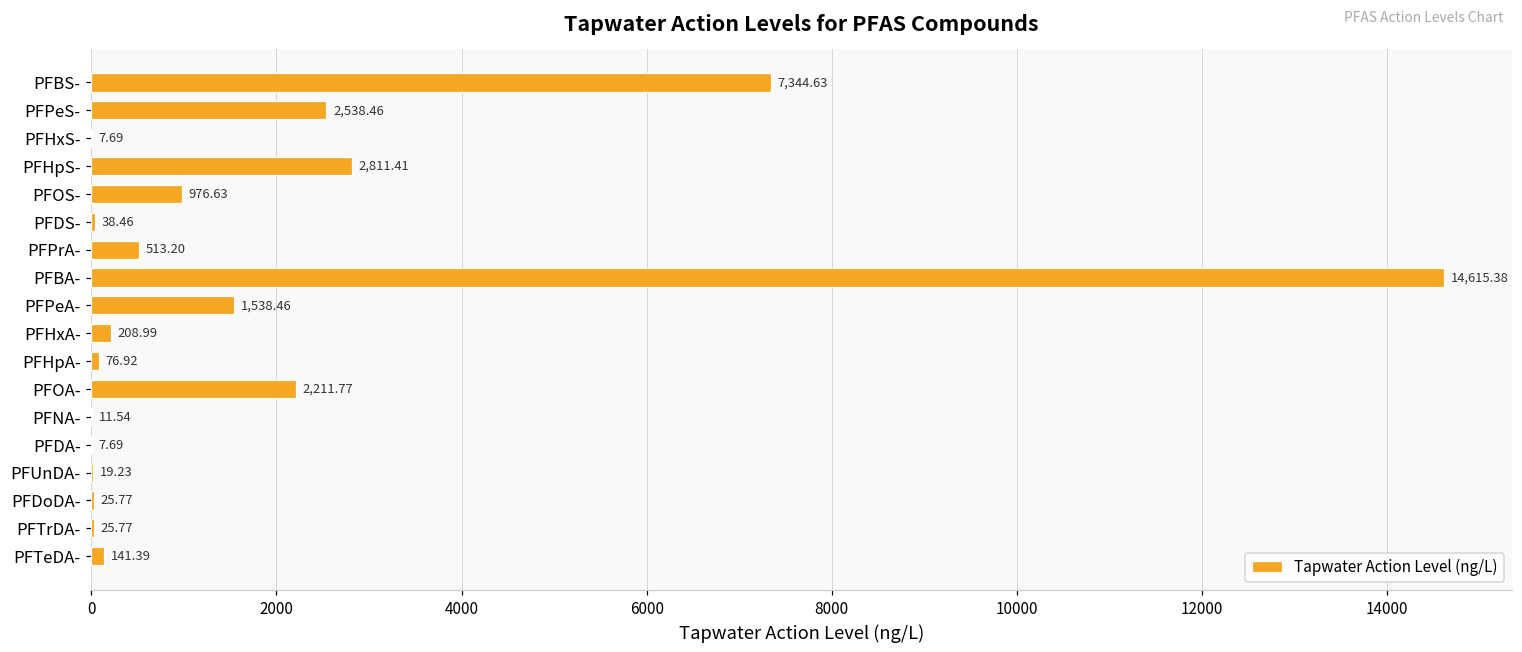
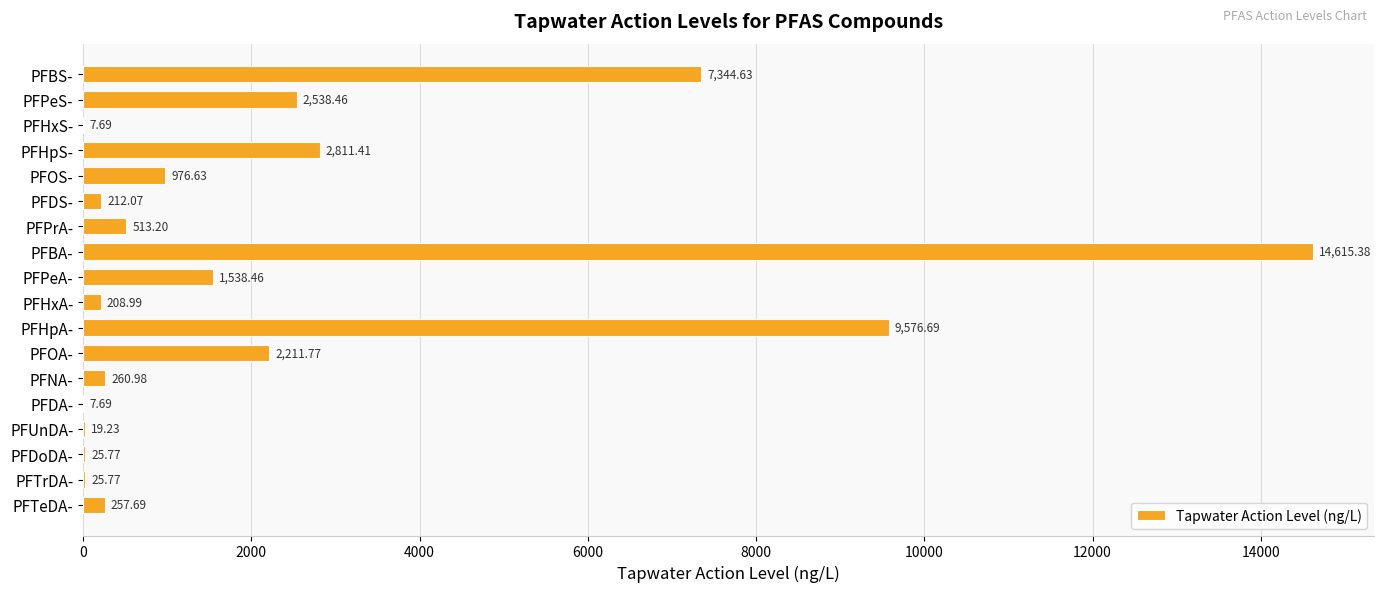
  {
    "PFBS-": "7,344.63",
    "PFPeS-": "2,538.46",
    "PFHxS-": "7.69",
    "PFHpS-": "2,811.41",
    "PFOS-": "976.63",
-   "PFDS-": "38.46",
+   "PFDS-": "212.07",
    "PFPrA-": "513.20",
    "PFBA-": "14,615.38",
    "PFPeA-": "1,538.46",
    "PFHxA-": "208.99",
-   "PFHpA-": "76.92",
+   "PFHpA-": "9,576.69",
    "PFOA-": "2,211.77",
-   "PFNA-": "11.54",
+   "PFNA-": "260.98",
    "PFDA-": "7.69",
    "PFUnDA-": "19.23",
    "PFDoDA-": "25.77",
    "PFTrDA-": "25.77",
-   "PFTeDA-": "141.39"
+   "PFTeDA-": "257.69"
  }
